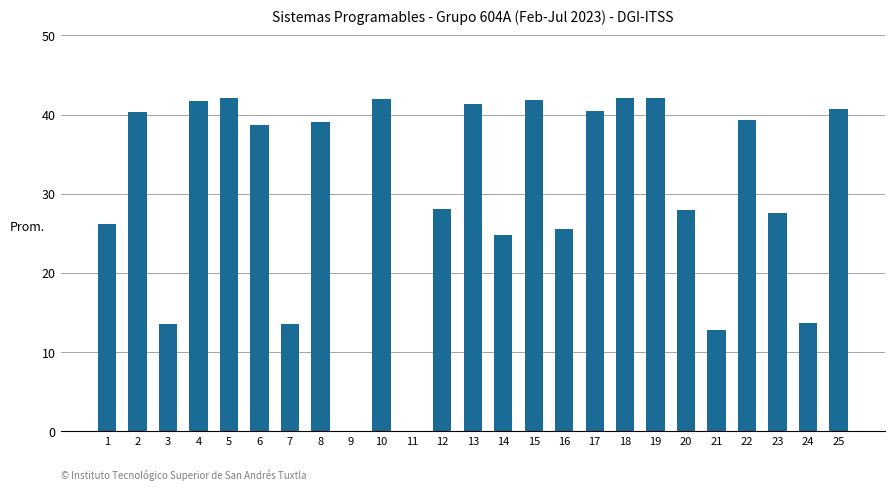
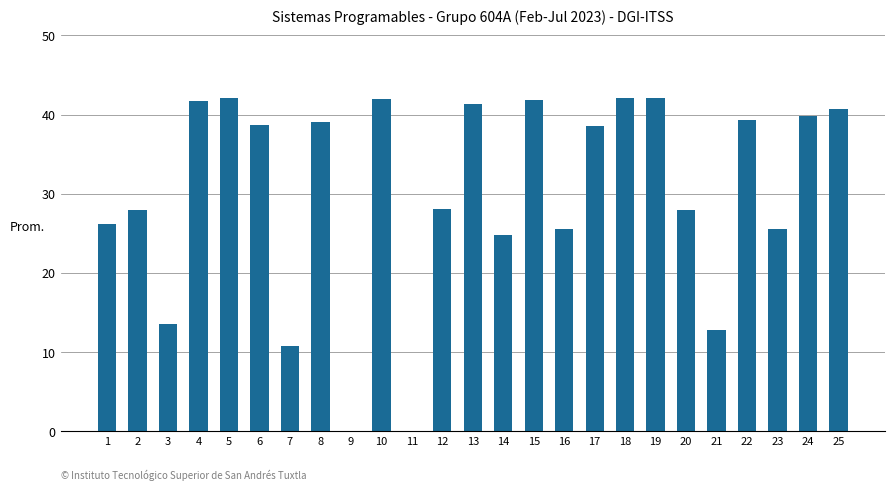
  {
    "1": 26,
-   "2": 40,
+   "2": 28,
    "3": 14,
    "4": 42,
    "5": 42,
    "6": 39,
-   "7": 14,
+   "7": 11,
    "8": 39,
    "9": 0,
    "10": 42,
    "11": 0,
    "12": 28,
    "13": 41,
    "14": 25,
    "15": 42,
    "16": 26,
-   "17": 40,
+   "17": 39,
    "18": 42,
    "19": 42,
    "20": 28,
    "21": 13,
    "22": 39,
-   "23": 28,
-   "24": 14,
+   "23": 26,
+   "24": 40,
    "25": 41
  }
